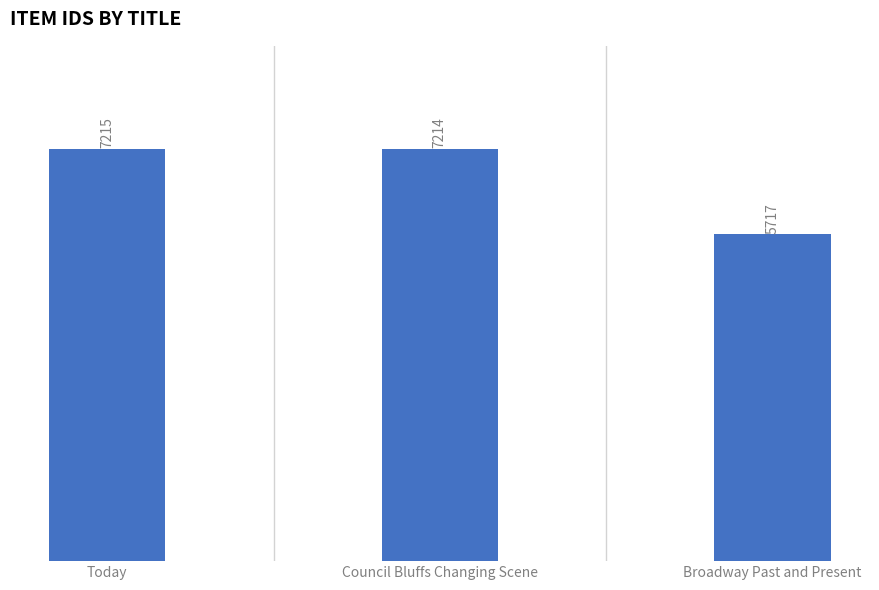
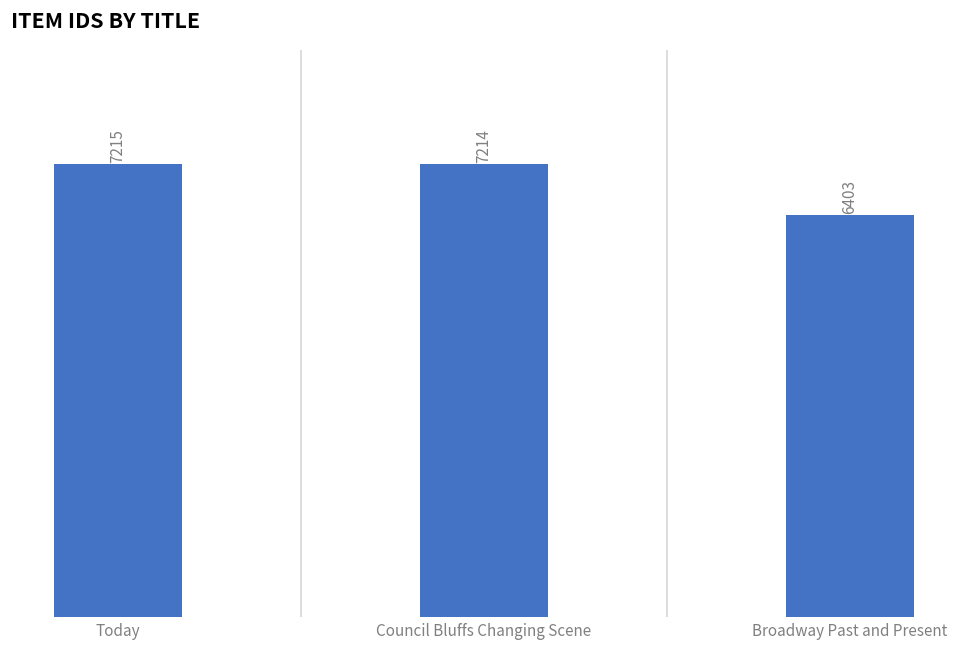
  {
    "Today": 7215,
    "Council Bluffs Changing Scene": 7214,
-   "Broadway Past and Present": 5717
+   "Broadway Past and Present": 6403
  }
